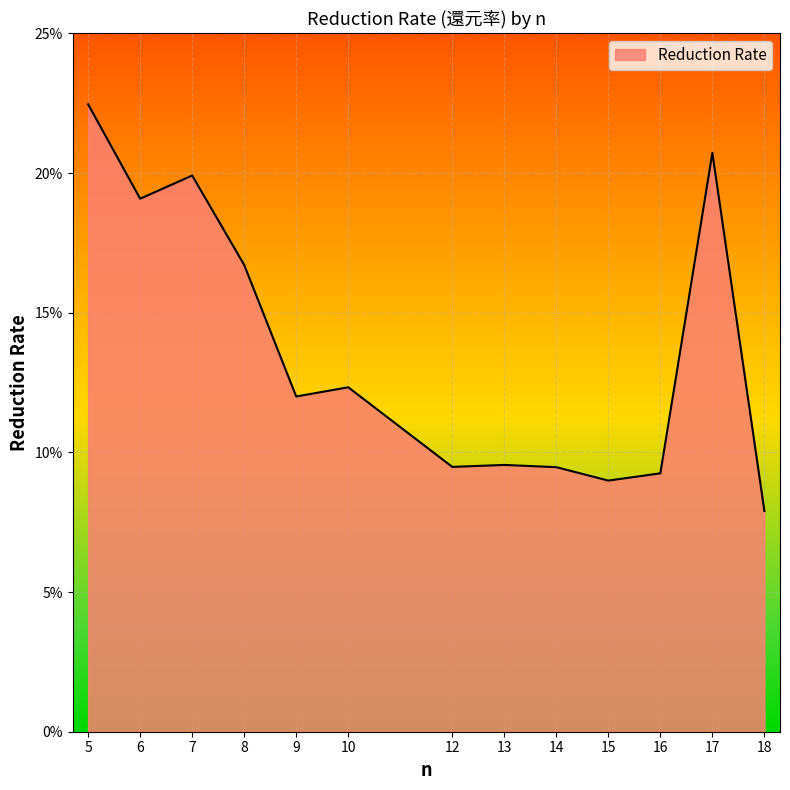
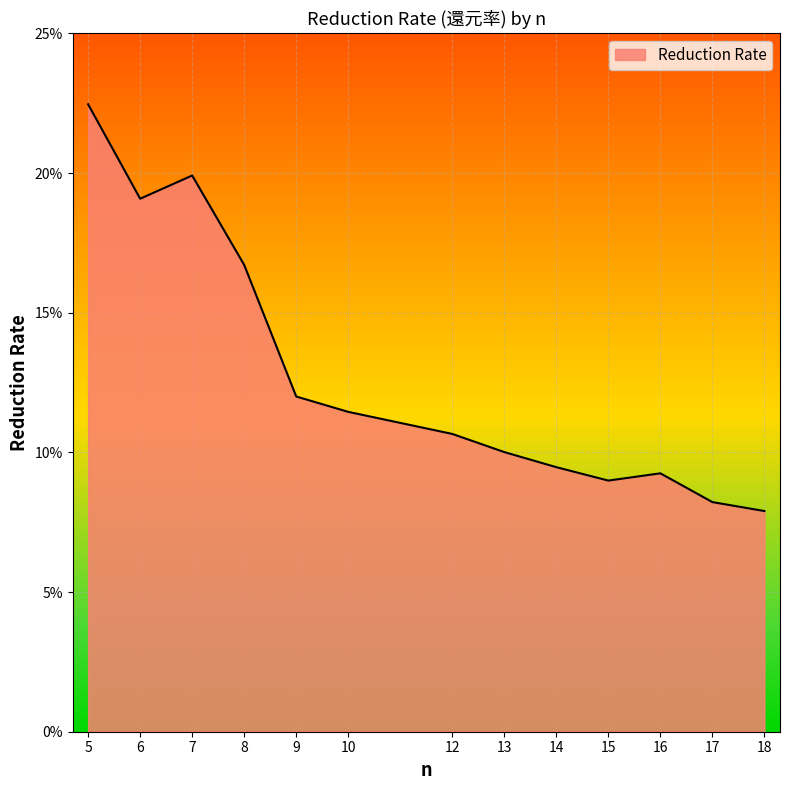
  {
    "5": "22.5%",
    "6": "19.1%",
    "7": "19.9%",
    "8": "16.7%",
    "9": "12.0%",
-   "10": "12.3%",
-   "12": "9.5%",
-   "13": "9.6%",
+   "10": "11.5%",
+   "12": "10.7%",
+   "13": "10.0%",
    "14": "9.5%",
    "15": "9.0%",
    "16": "9.3%",
-   "17": "20.7%",
+   "17": "8.2%",
    "18": "7.9%"
  }
